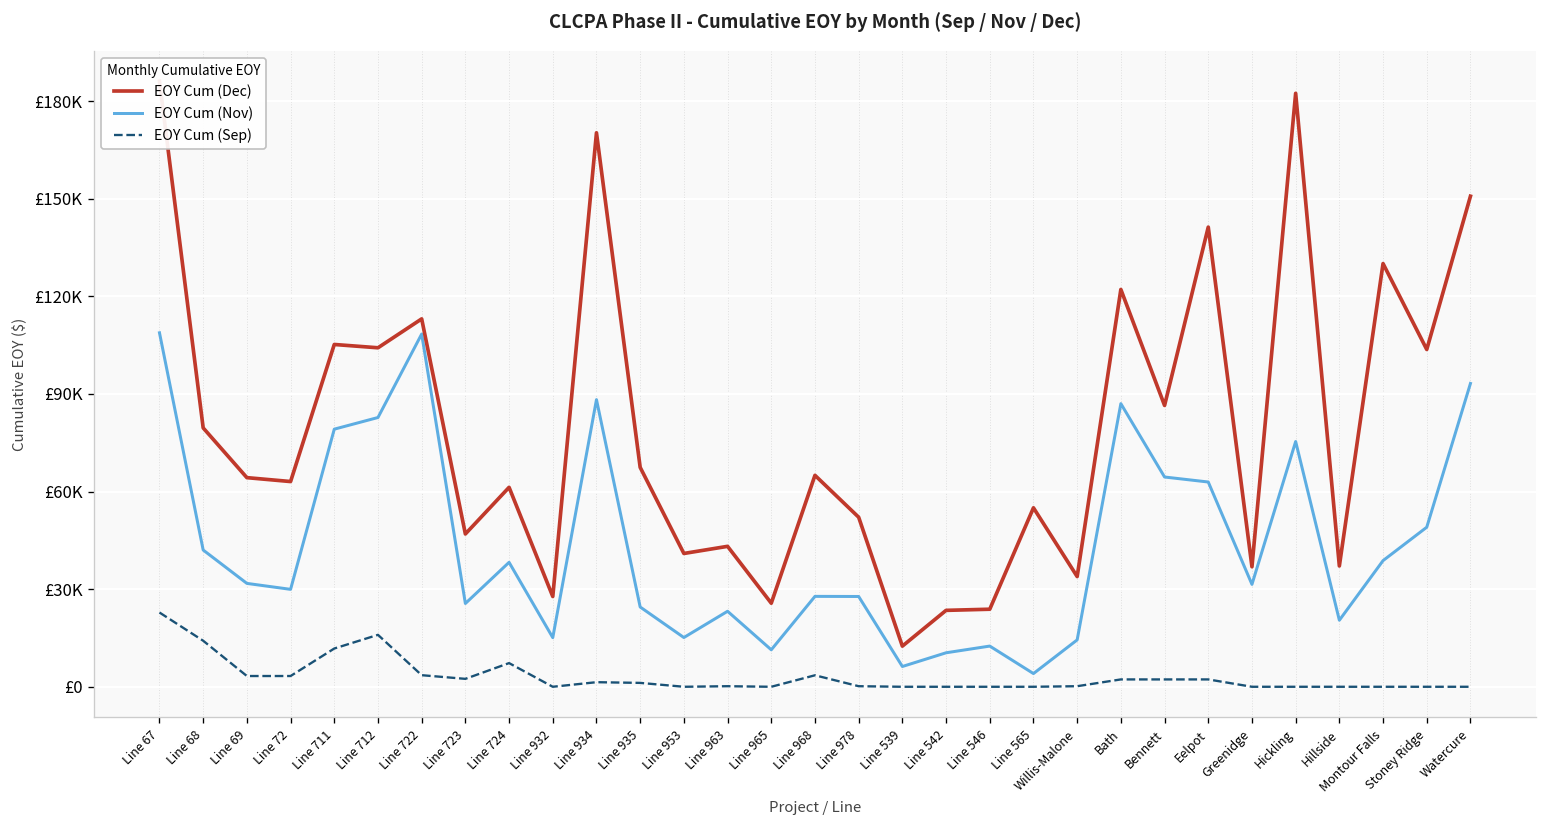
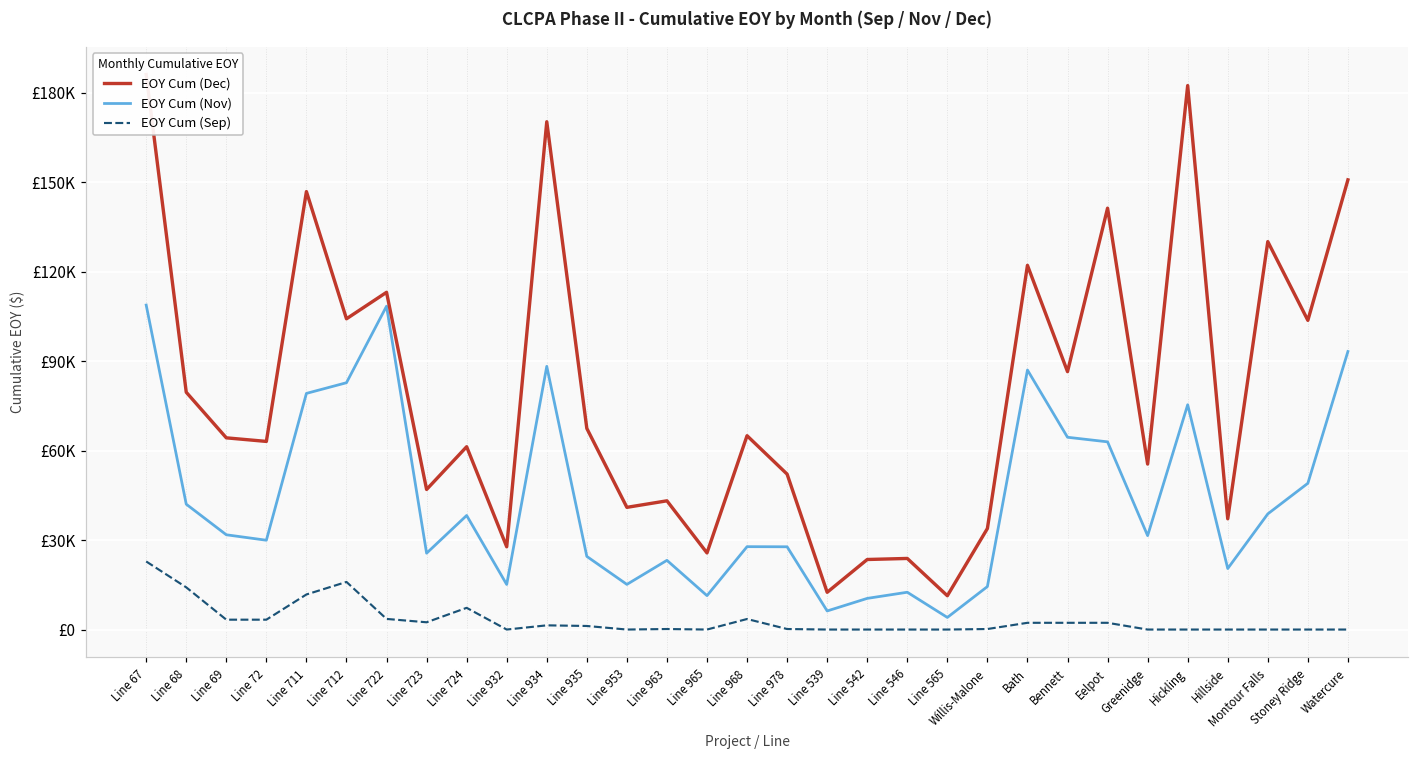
  {
    "EOY Cum (Dec)": {
      "Line 68": "£80000",
      "Line 69": "£64000",
      "Line 72": "£63000",
-     "Line 711": "£105000",
+     "Line 711": "£147000",
      "Line 712": "£104000",
      "Line 722": "£113000",
      "Line 723": "£47000",
      "Line 724": "£61000",
      "Line 932": "£28000",
      "Line 934": "£170000",
      "Line 935": "£67000",
      "Line 953": "£41000",
      "Line 963": "£43000",
      "Line 965": "£26000",
      "Line 968": "£65000",
      "Line 978": "£52000",
      "Line 539": "£12000",
      "Line 542": "£23000",
      "Line 546": "£24000",
-     "Line 565": "£55000",
+     "Line 565": "£11000",
      "Willis-Malone": "£34000",
      "Bath": "£122000",
      "Bennett": "£86000",
      "Eelpot": "£141000",
-     "Greenidge": "£37000",
+     "Greenidge": "£55000",
      "Hickling": "£182000",
      "Hillside": "£37000",
      "Montour Falls": "£130000",
      "Stoney Ridge": "£104000",
      "Watercure": "£151000"
    },
    "EOY Cum (Nov)": {
      "Line 67": "£109000",
      "Line 68": "£42000",
      "Line 69": "£32000",
      "Line 72": "£30000",
      "Line 711": "£79000",
      "Line 712": "£83000",
      "Line 722": "£108000",
      "Line 723": "£26000",
      "Line 724": "£38000",
      "Line 932": "£15000",
      "Line 934": "£88000",
      "Line 935": "£25000",
      "Line 953": "£15000",
      "Line 963": "£23000",
      "Line 965": "£11000",
      "Line 968": "£28000",
      "Line 978": "£28000",
      "Line 539": "£6000",
      "Line 542": "£10000",
      "Line 546": "£13000",
      "Line 565": "£4000",
      "Willis-Malone": "£14000",
      "Bath": "£87000",
      "Bennett": "£64000",
      "Eelpot": "£63000",
      "Greenidge": "£31000",
      "Hickling": "£75000",
      "Hillside": "£20000",
      "Montour Falls": "£39000",
      "Stoney Ridge": "£49000",
      "Watercure": "£93000"
    },
    "EOY Cum (Sep)": {
      "Line 67": "£23000",
      "Line 68": "£14000",
      "Line 69": "£3000",
      "Line 72": "£3000",
      "Line 711": "£12000",
      "Line 712": "£16000",
      "Line 722": "£4000",
      "Line 723": "£2000",
      "Line 724": "£7000",
      "Line 932": "£0",
      "Line 934": "£1000",
      "Line 935": "£1000",
      "Line 953": "£0",
      "Line 963": "£0",
      "Line 965": "£0",
      "Line 968": "£4000",
      "Line 978": "£0",
      "Line 539": "£0",
      "Line 542": "£0",
      "Line 546": "£0",
      "Line 565": "£0",
      "Willis-Malone": "£0",
      "Bath": "£2000",
      "Bennett": "£2000",
      "Eelpot": "£2000",
      "Greenidge": "£0",
      "Hickling": "£0",
      "Hillside": "£0",
      "Montour Falls": "£0",
      "Stoney Ridge": "£0",
      "Watercure": "£0"
    }
  }
